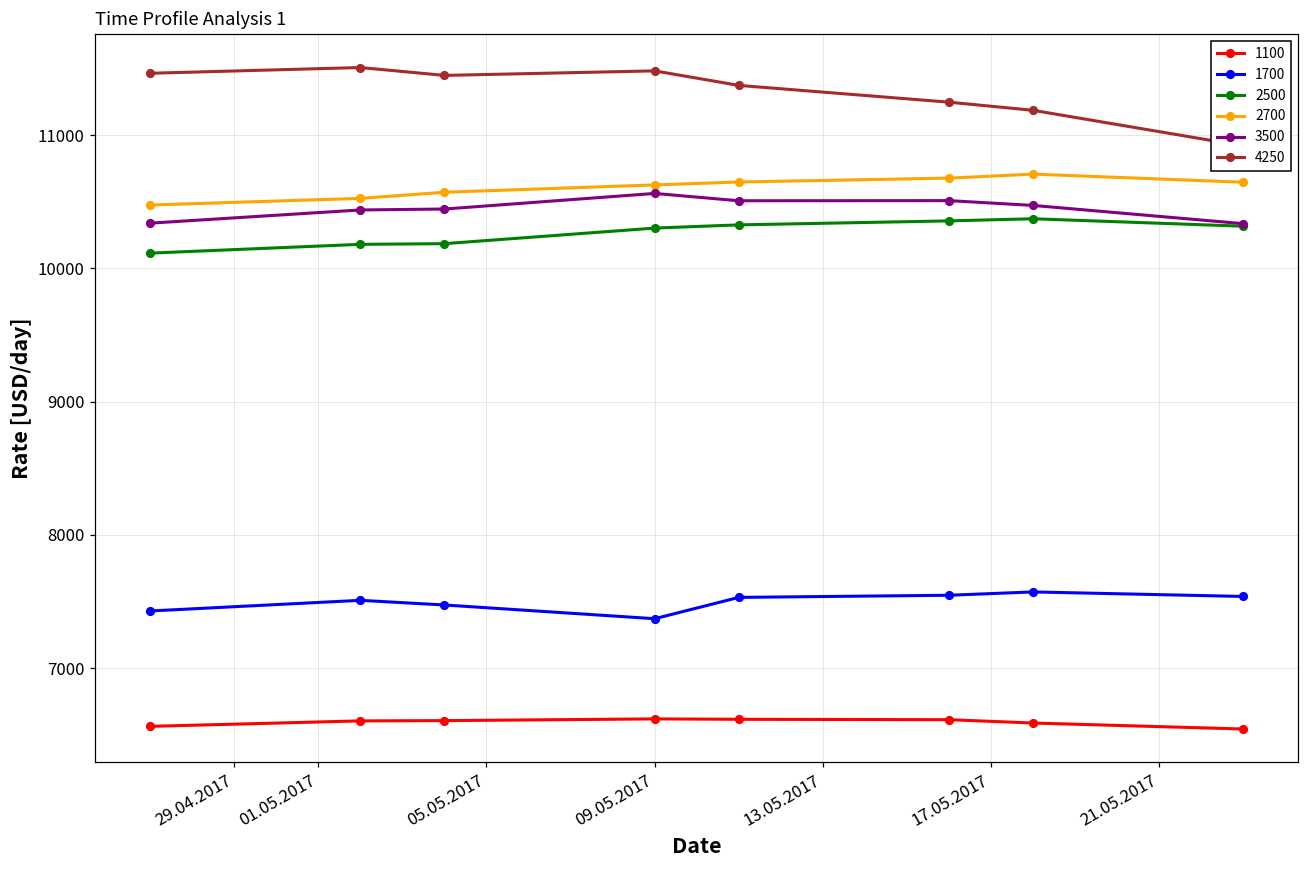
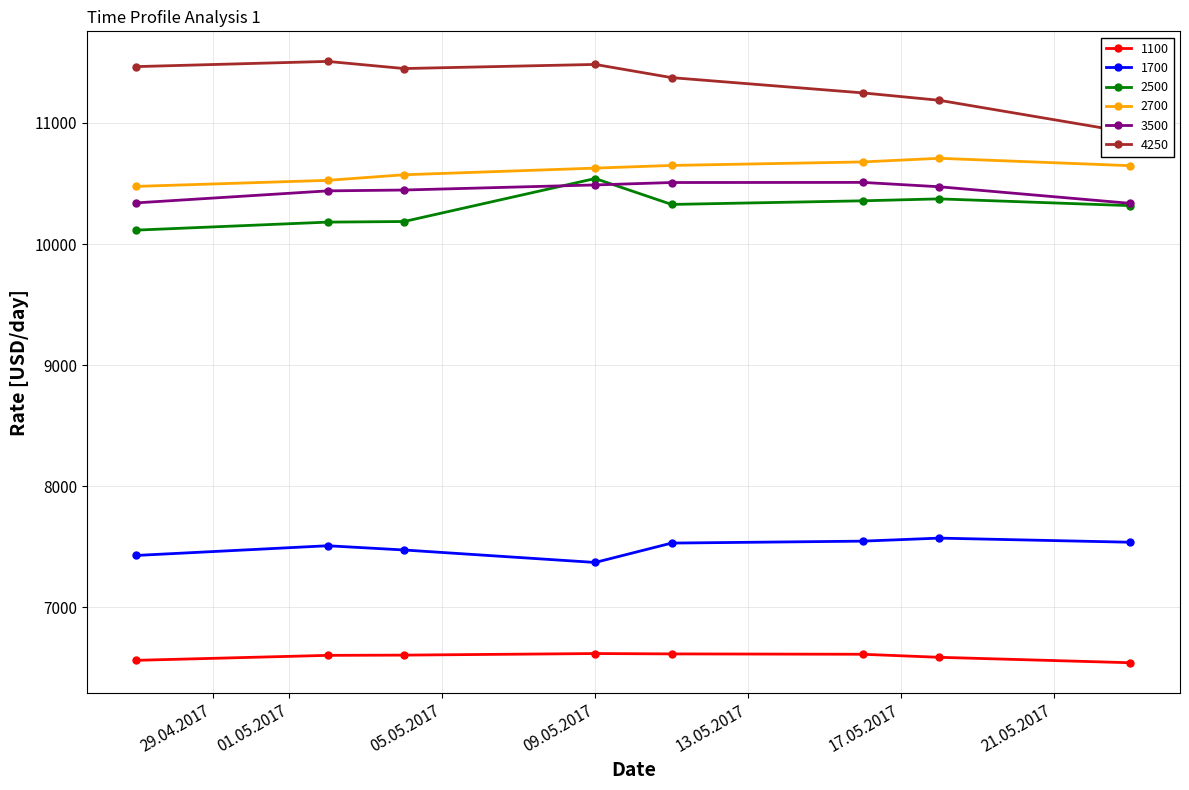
  {
    "1100": {
      "09.05.2017": 6620
    },
    "1700": {
      "09.05.2017": 7370
    },
    "2500": {
-     "09.05.2017": 10300
+     "09.05.2017": 10540
    },
    "2700": {
      "09.05.2017": 10630
    },
    "3500": {
-     "09.05.2017": 10560
+     "09.05.2017": 10490
    },
    "4250": {
      "09.05.2017": 11480
    }
  }
